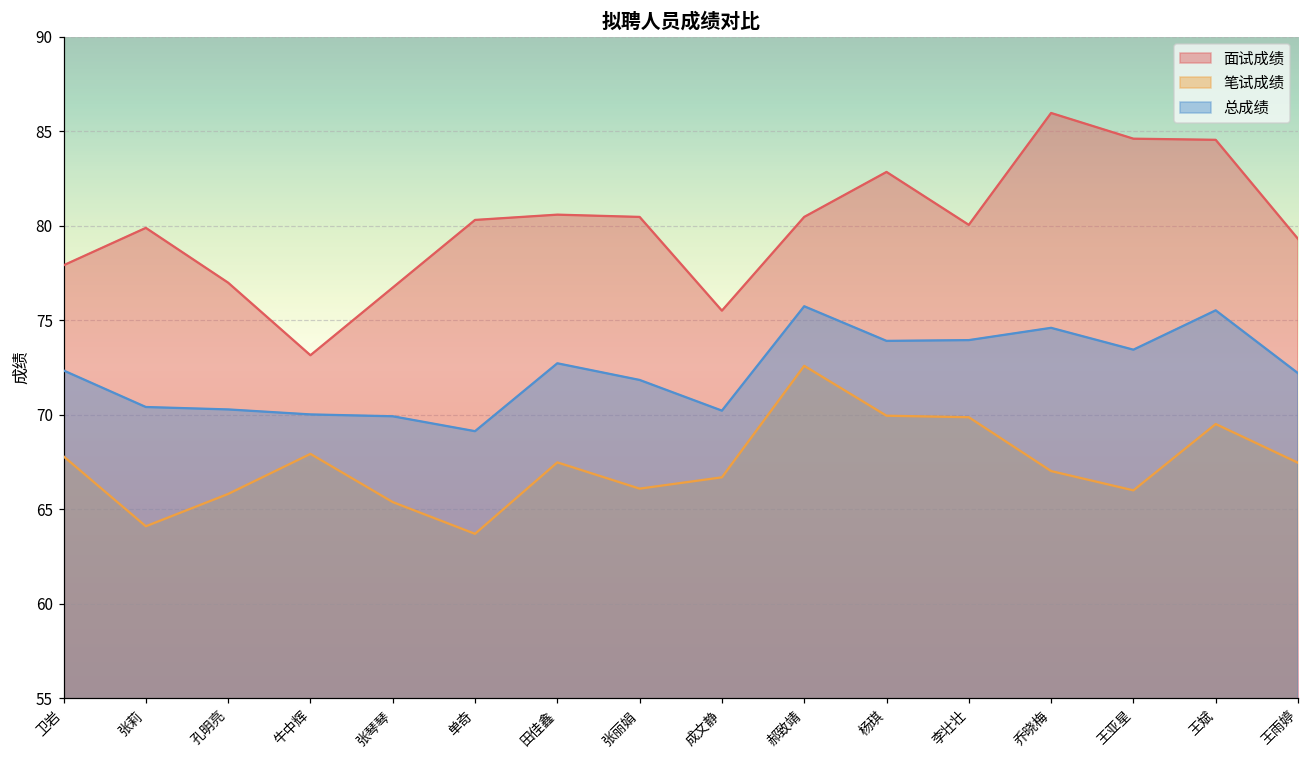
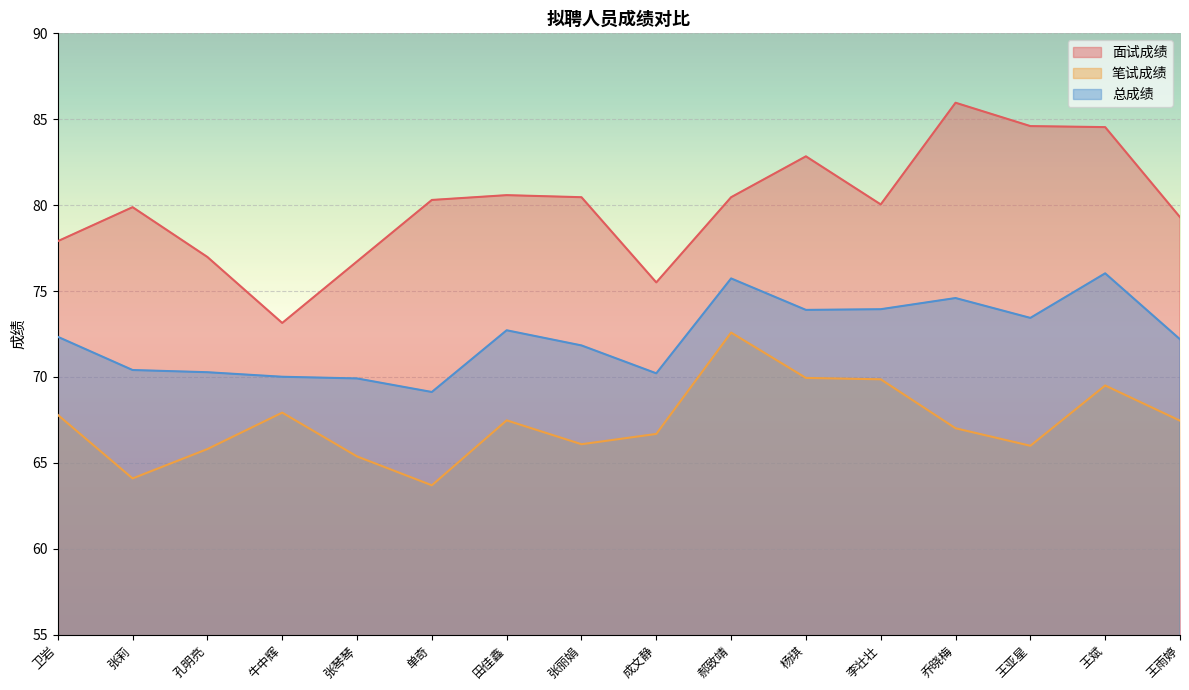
  {
    "总成绩": {
      "卫岩": 72.3,
      "张莉": 70.4,
      "孔明亮": 70.3,
      "牛中辉": 70.0,
      "张琴琴": 69.9,
      "单奇": 69.1,
      "田佳鑫": 72.7,
      "张丽娟": 71.8,
      "成文静": 70.2,
      "郝致靖": 75.7,
      "杨琪": 73.9,
      "李壮壮": 73.9,
      "乔晓梅": 74.6,
      "王亚星": 73.4,
-     "王斌": 75.5,
+     "王斌": 76.0,
      "王雨婷": 72.2
    }
  }
